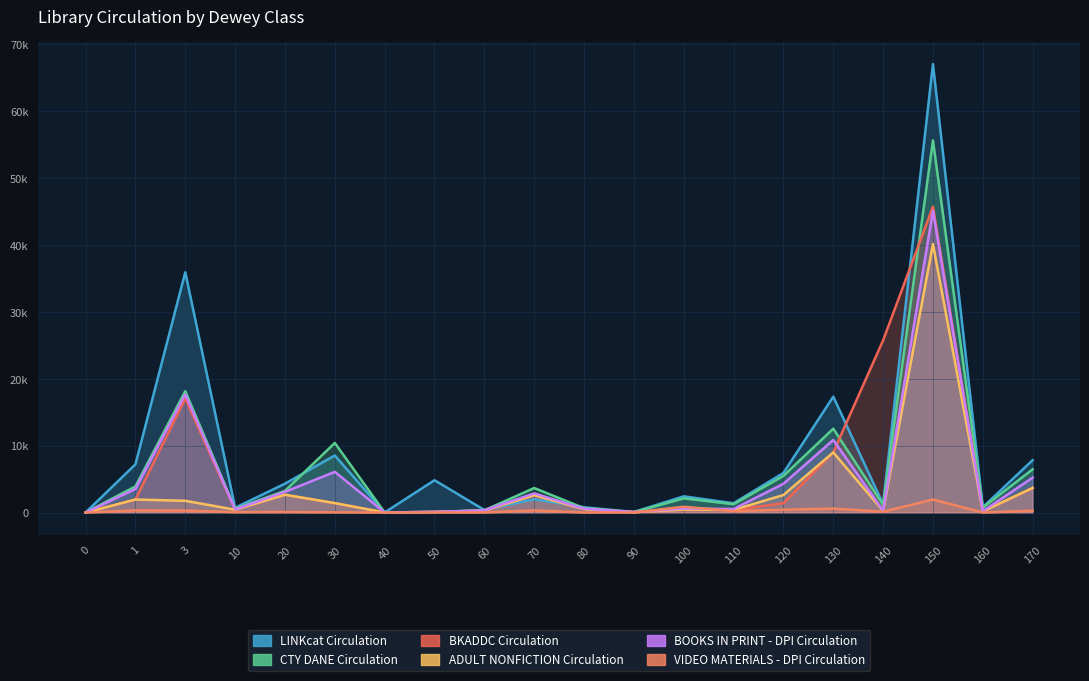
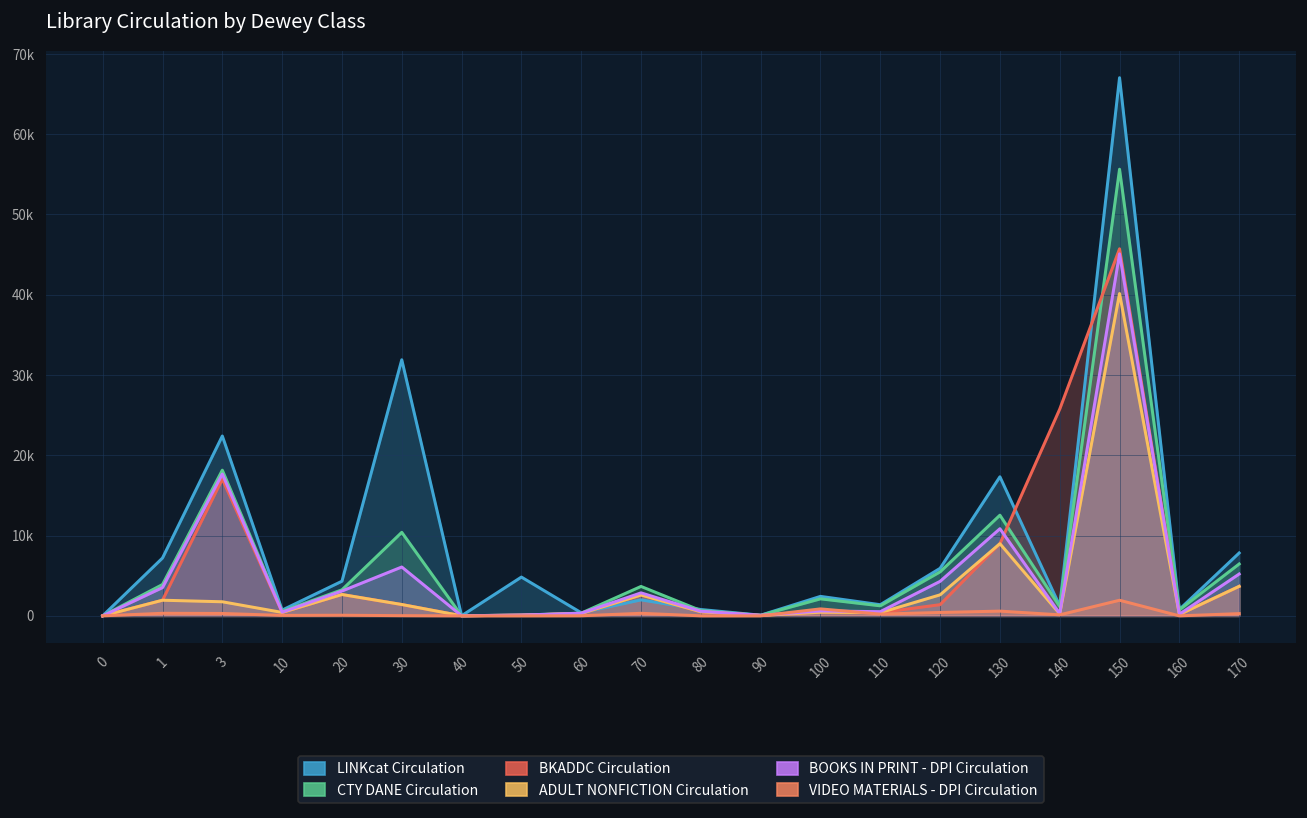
  {
    "LINKcat Circulation": {
      "1": 7000,
-     "3": 36000,
+     "3": 22000,
      "20": 4000,
-     "30": 9000,
+     "30": 32000,
      "50": 5000,
      "70": 2000,
      "120": 6000,
      "130": 17000,
      "150": 67000,
      "170": 8000
    },
    "CTY DANE Circulation": {
      "1": 4000,
      "3": 18000,
      "30": 10000,
      "70": 4000,
      "120": 5000,
      "130": 13000,
      "150": 56000,
      "170": 6000
    },
    "ADULT NONFICTION Circulation": {
      "3": 2000,
      "120": 3000,
      "150": 40000
    },
    "BOOKS IN PRINT - DPI Circulation": {
      "1": 4000,
      "3": 18000,
      "30": 6000,
      "120": 4000,
      "130": 11000,
      "150": 45000,
      "170": 5000
    }
  }
